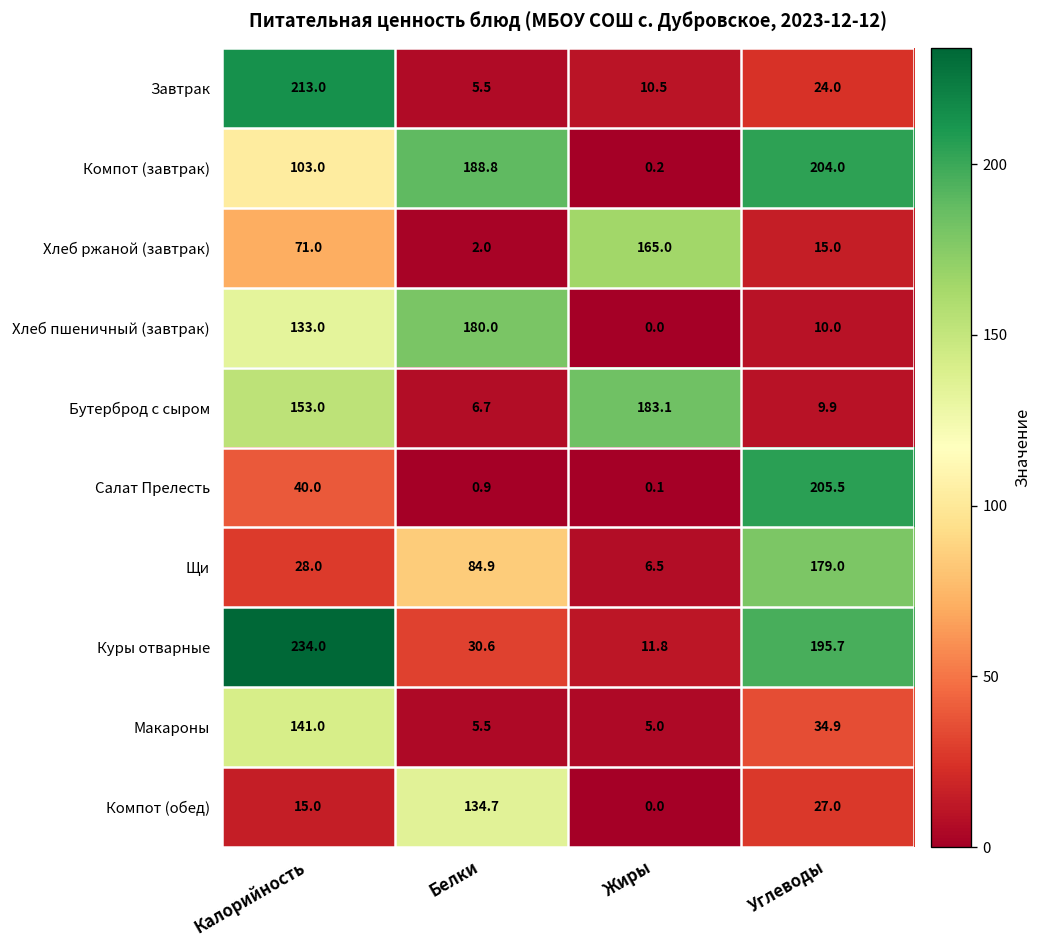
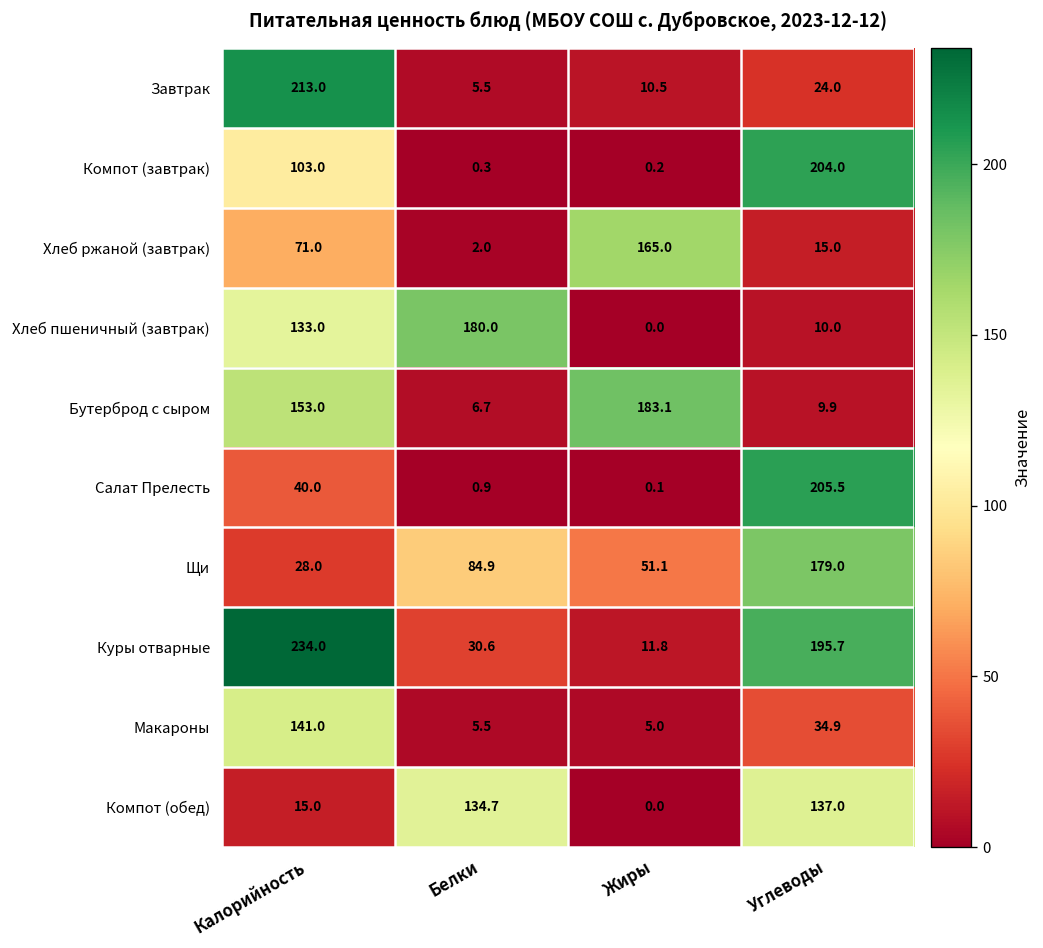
  {
    "Завтрак": {
      "Калорийность": 213.0,
      "Белки": 5.5,
      "Жиры": 10.5,
      "Углеводы": 24.0
    },
    "Компот (завтрак)": {
      "Калорийность": 103.0,
-     "Белки": 188.8,
+     "Белки": 0.3,
      "Жиры": 0.2,
      "Углеводы": 204.0
    },
    "Хлеб ржаной (завтрак)": {
      "Калорийность": 71.0,
      "Белки": 2.0,
      "Жиры": 165.0,
      "Углеводы": 15.0
    },
    "Хлеб пшеничный (завтрак)": {
      "Калорийность": 133.0,
      "Белки": 180.0,
      "Жиры": 0.0,
      "Углеводы": 10.0
    },
    "Бутерброд с сыром": {
      "Калорийность": 153.0,
      "Белки": 6.7,
      "Жиры": 183.1,
      "Углеводы": 9.9
    },
    "Салат Прелесть": {
      "Калорийность": 40.0,
      "Белки": 0.9,
      "Жиры": 0.1,
      "Углеводы": 205.5
    },
    "Щи": {
      "Калорийность": 28.0,
      "Белки": 84.9,
-     "Жиры": 6.5,
+     "Жиры": 51.1,
      "Углеводы": 179.0
    },
    "Куры отварные": {
      "Калорийность": 234.0,
      "Белки": 30.6,
      "Жиры": 11.8,
      "Углеводы": 195.7
    },
    "Макароны": {
      "Калорийность": 141.0,
      "Белки": 5.5,
      "Жиры": 5.0,
      "Углеводы": 34.9
    },
    "Компот (обед)": {
      "Калорийность": 15.0,
      "Белки": 134.7,
      "Жиры": 0.0,
-     "Углеводы": 27.0
+     "Углеводы": 137.0
    }
  }
